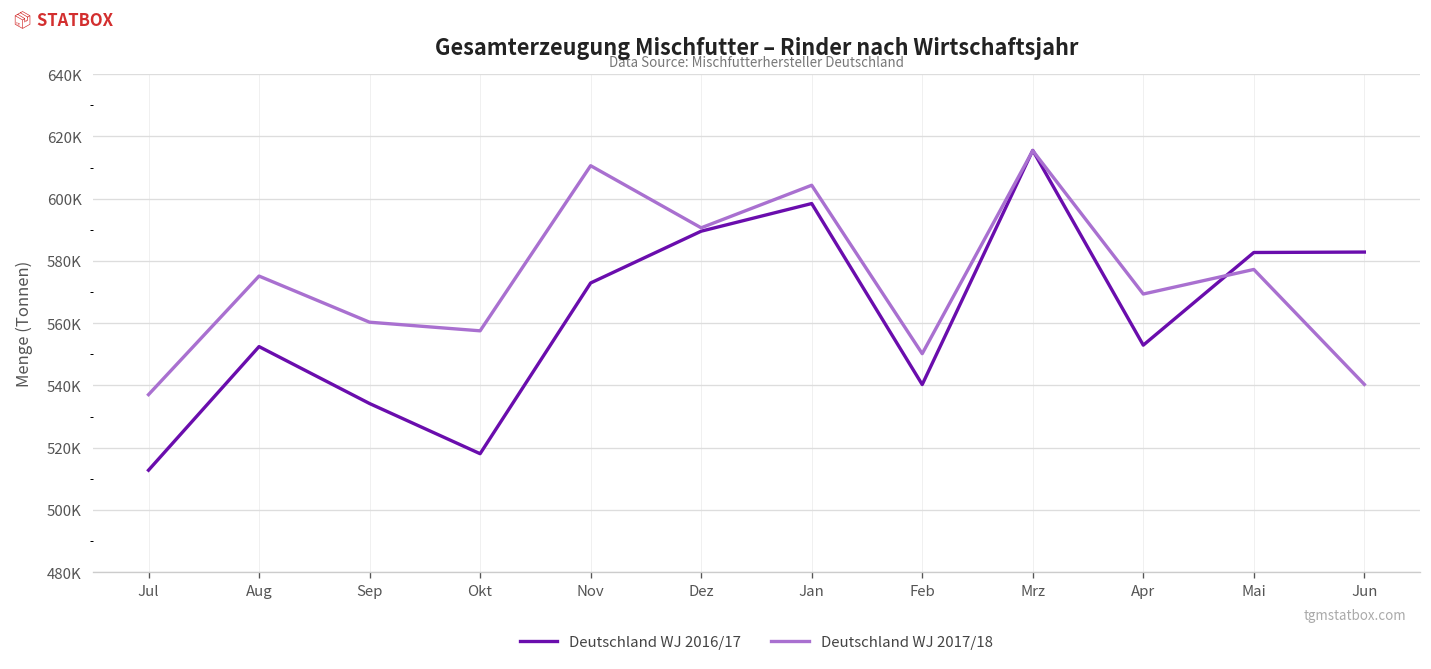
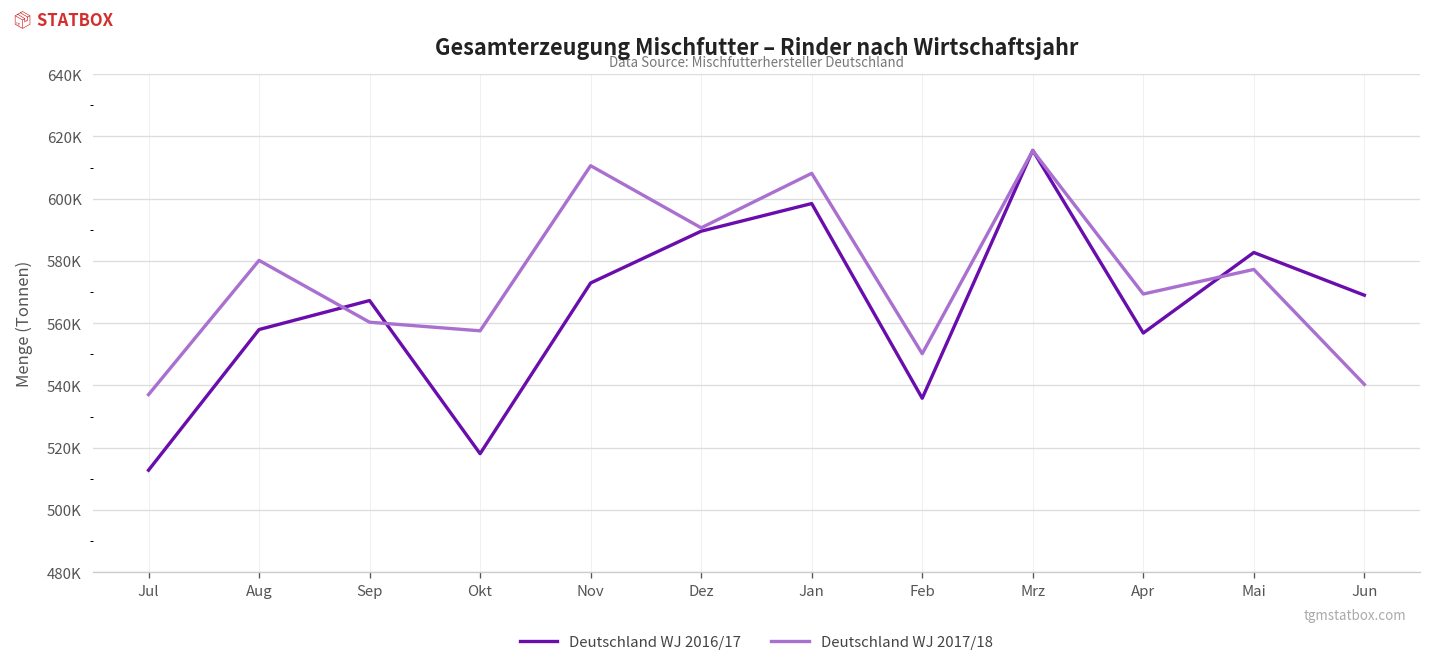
  {
    "Deutschland WJ 2016/17": {
      "Jul": 513000,
-     "Aug": 552000,
-     "Sep": 534000,
+     "Aug": 558000,
+     "Sep": 567000,
      "Okt": 518000,
      "Nov": 573000,
      "Dez": 590000,
      "Jan": 598000,
-     "Feb": 540000,
-     "Apr": 553000,
+     "Feb": 536000,
+     "Apr": 557000,
      "Mai": 583000,
-     "Jun": 583000
+     "Jun": 569000
    },
    "Deutschland WJ 2017/18": {
      "Jul": 537000,
-     "Aug": 575000,
+     "Aug": 580000,
      "Sep": 560000,
      "Okt": 558000,
      "Nov": 611000,
      "Dez": 591000,
-     "Jan": 604000,
+     "Jan": 608000,
      "Feb": 550000,
      "Apr": 569000,
      "Mai": 577000,
      "Jun": 540000
    }
  }
